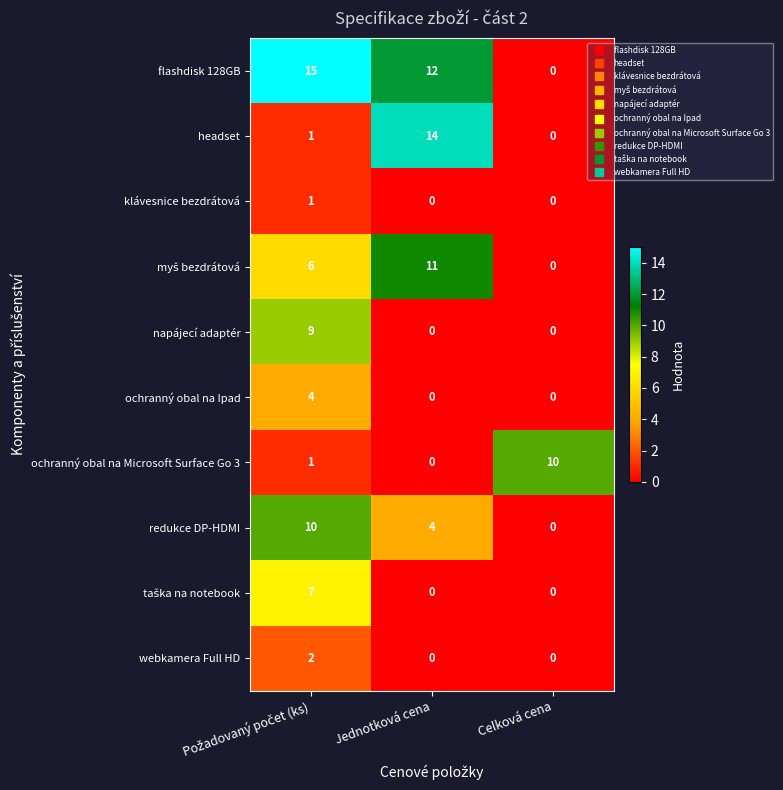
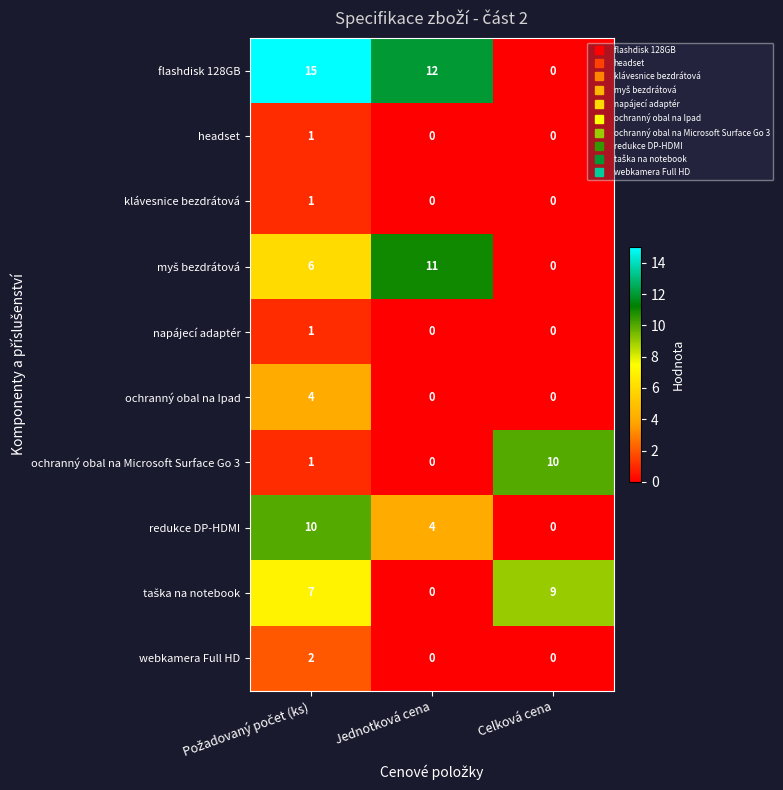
  {
    "flashdisk 128GB": {
      "Požadovaný počet (ks)": 15,
      "Jednotková cena": 12,
      "Celková cena": 0
    },
    "headset": {
      "Požadovaný počet (ks)": 1,
-     "Jednotková cena": 14,
+     "Jednotková cena": 0,
      "Celková cena": 0
    },
    "klávesnice bezdrátová": {
      "Požadovaný počet (ks)": 1,
      "Jednotková cena": 0,
      "Celková cena": 0
    },
    "myš bezdrátová": {
      "Požadovaný počet (ks)": 6,
      "Jednotková cena": 11,
      "Celková cena": 0
    },
    "napájecí adaptér": {
-     "Požadovaný počet (ks)": 9,
+     "Požadovaný počet (ks)": 1,
      "Jednotková cena": 0,
      "Celková cena": 0
    },
    "ochranný obal na Ipad": {
      "Požadovaný počet (ks)": 4,
      "Jednotková cena": 0,
      "Celková cena": 0
    },
    "ochranný obal na Microsoft Surface Go 3": {
      "Požadovaný počet (ks)": 1,
      "Jednotková cena": 0,
      "Celková cena": 10
    },
    "redukce DP-HDMI": {
      "Požadovaný počet (ks)": 10,
      "Jednotková cena": 4,
      "Celková cena": 0
    },
    "taška na notebook": {
      "Požadovaný počet (ks)": 7,
      "Jednotková cena": 0,
-     "Celková cena": 0
+     "Celková cena": 9
    },
    "webkamera Full HD": {
      "Požadovaný počet (ks)": 2,
      "Jednotková cena": 0,
      "Celková cena": 0
    }
  }
